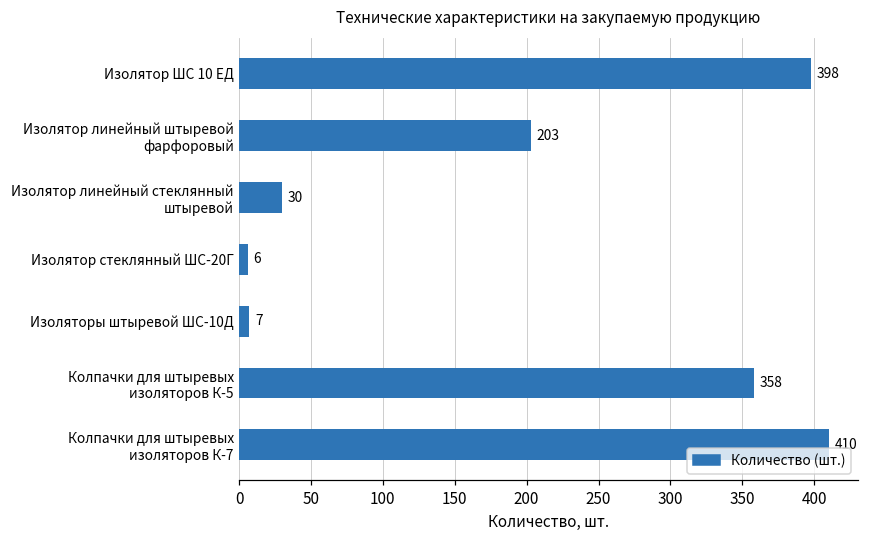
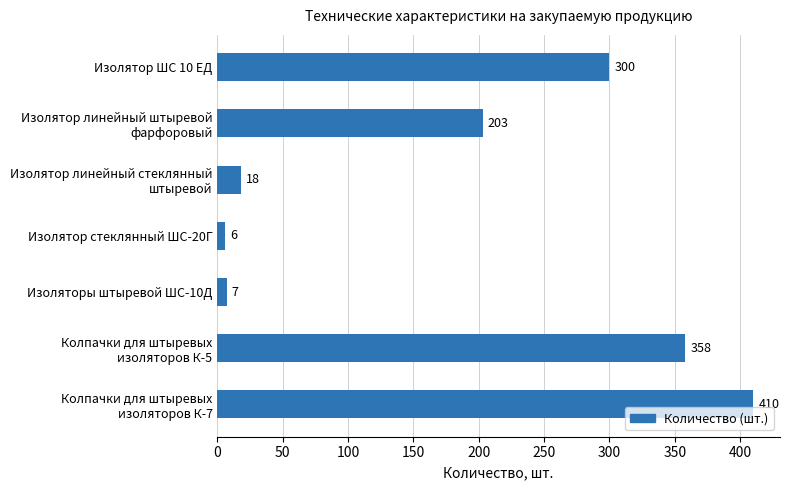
  {
-   "Изолятор ШС 10 ЕД": 398,
+   "Изолятор ШС 10 ЕД": 300,
    "Изолятор линейный штыревой фарфоровый": 203,
-   "Изолятор линейный стеклянный штыревой": 30,
+   "Изолятор линейный стеклянный штыревой": 18,
    "Изолятор стеклянный ШС-20Г": 6,
    "Изоляторы штыревой ШС-10Д": 7,
    "Колпачки для штыревых изоляторов К-5": 358
  }
